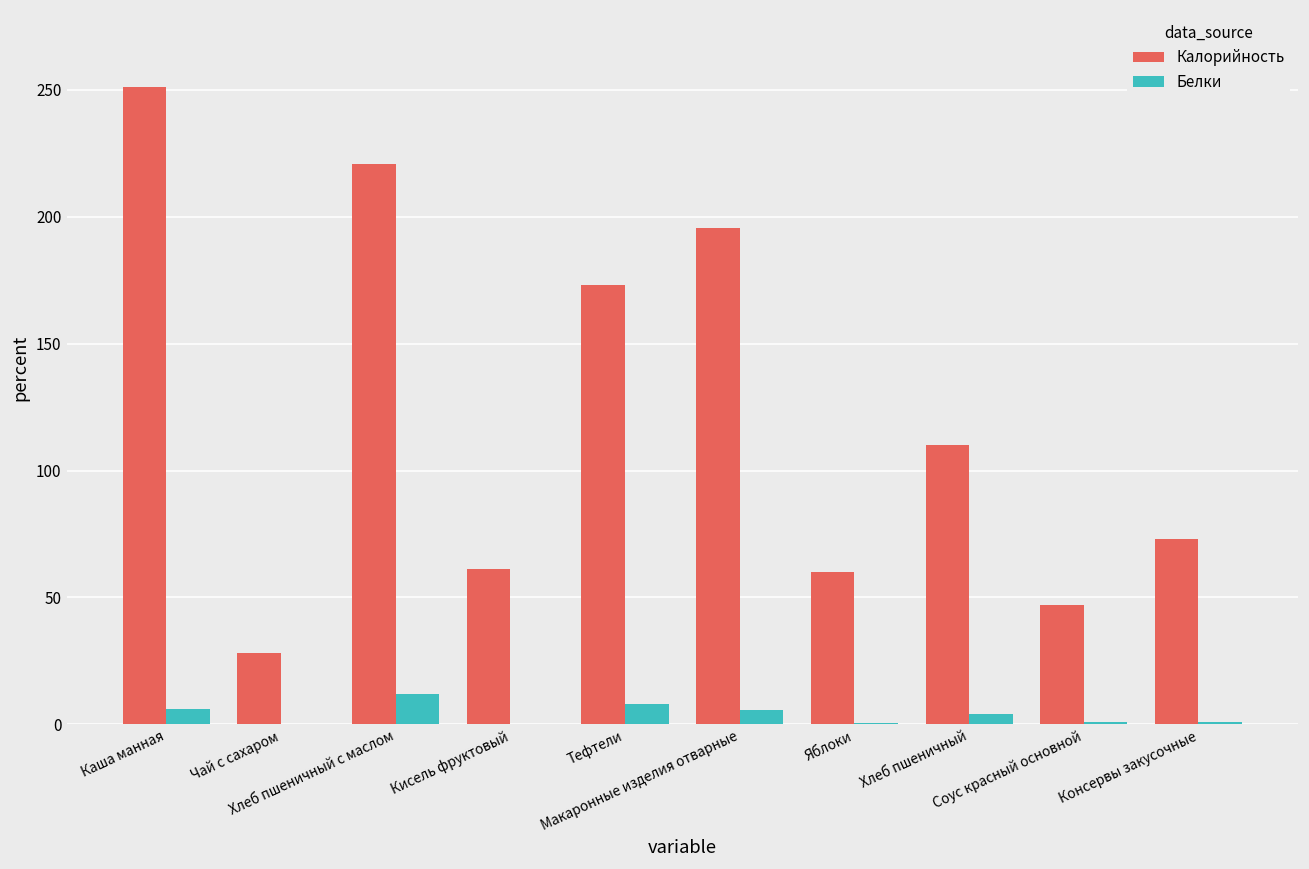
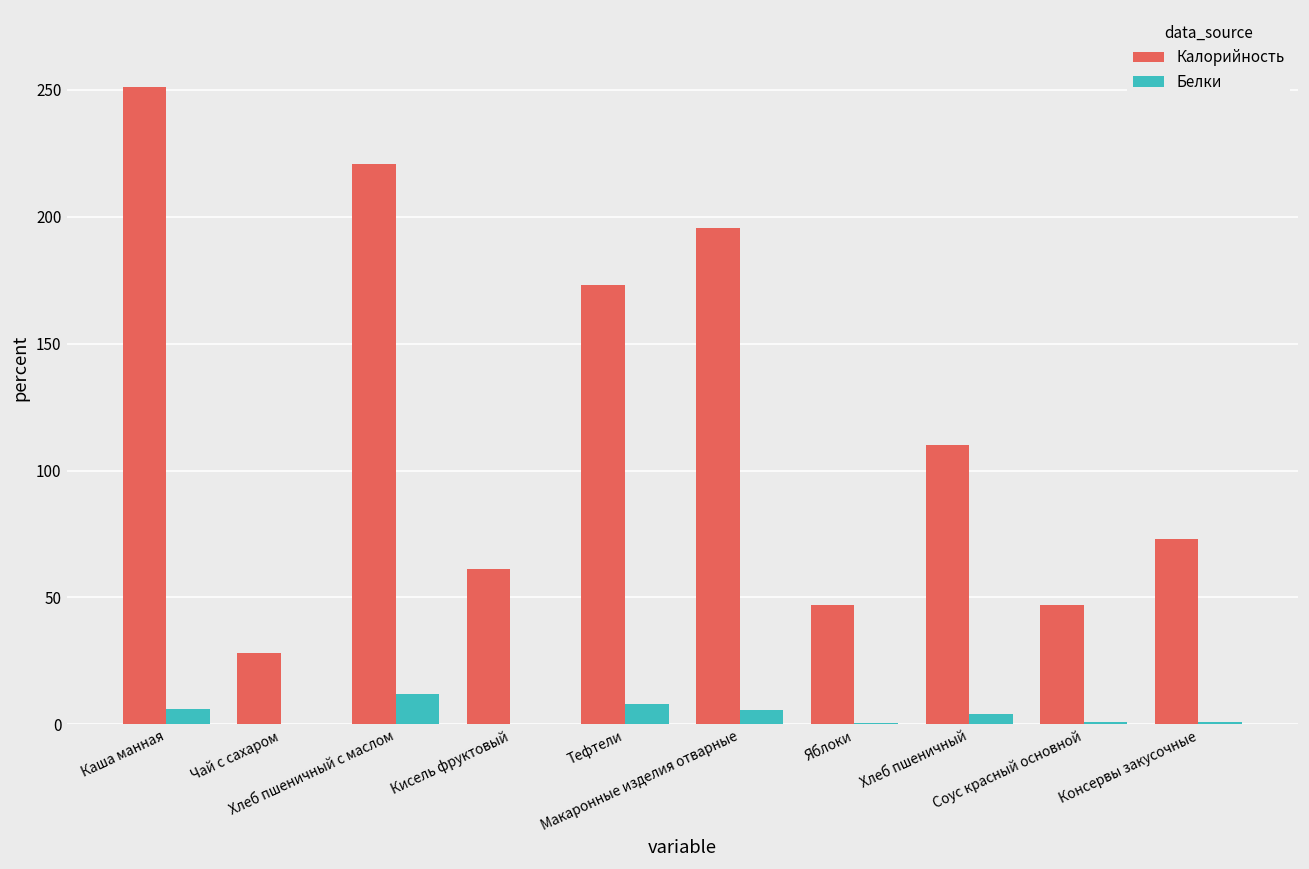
  {
    "Калорийность": {
      "Каша манная": 251,
      "Чай с сахаром": 28,
      "Хлеб пшеничный с маслом": 221,
      "Кисель фруктовый": 61,
      "Тефтели": 173,
      "Макаронные изделия отварные": 196,
-     "Яблоки": 60,
+     "Яблоки": 47,
      "Хлеб пшеничный": 110,
      "Соус красный основной": 47,
      "Консервы закусочные": 73
    },
    "Белки": {
      "Каша манная": 6,
      "Чай с сахаром": 0,
      "Хлеб пшеничный с маслом": 12,
      "Тефтели": 8,
      "Макаронные изделия отварные": 5,
      "Хлеб пшеничный": 4
    }
  }
